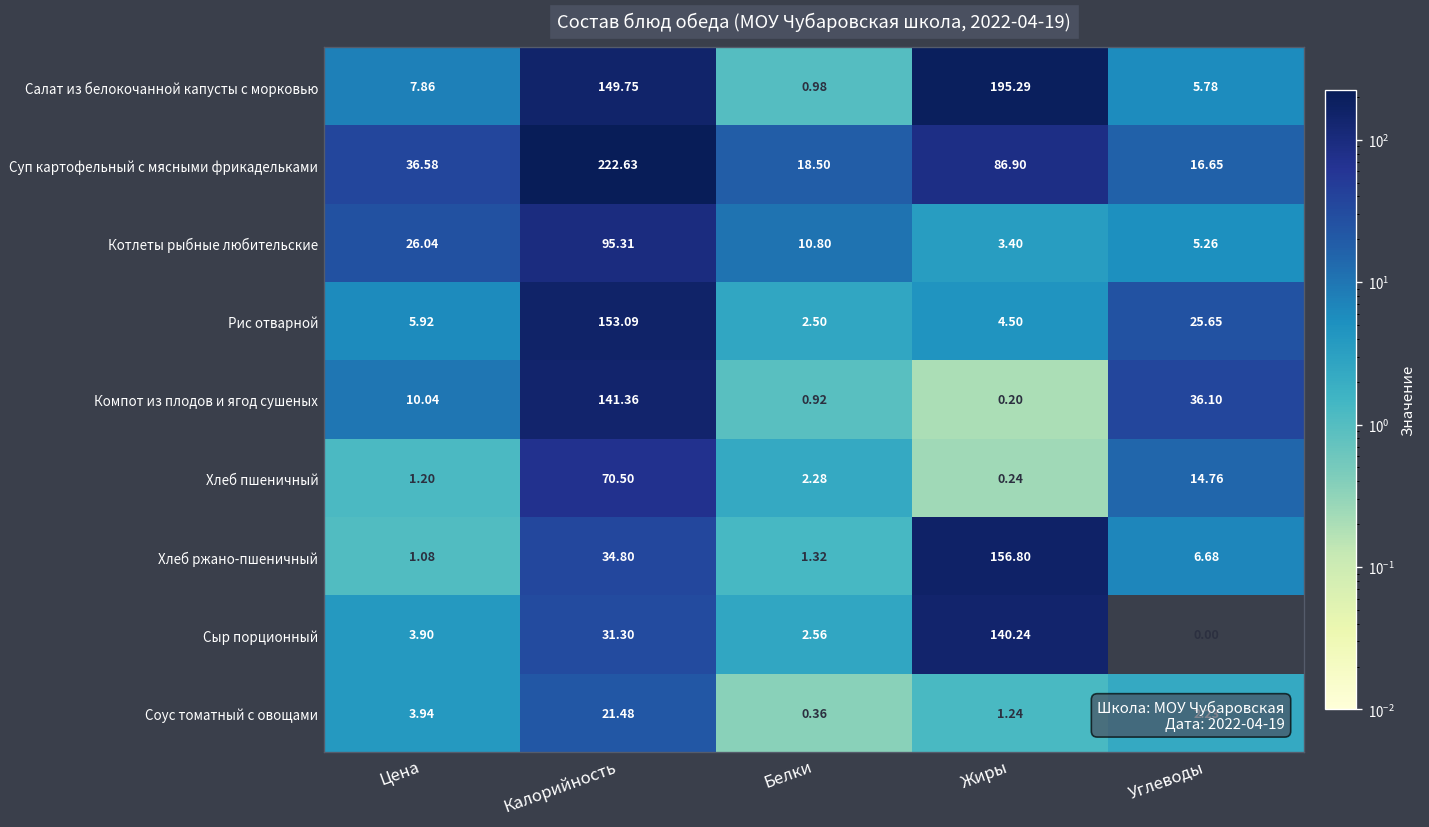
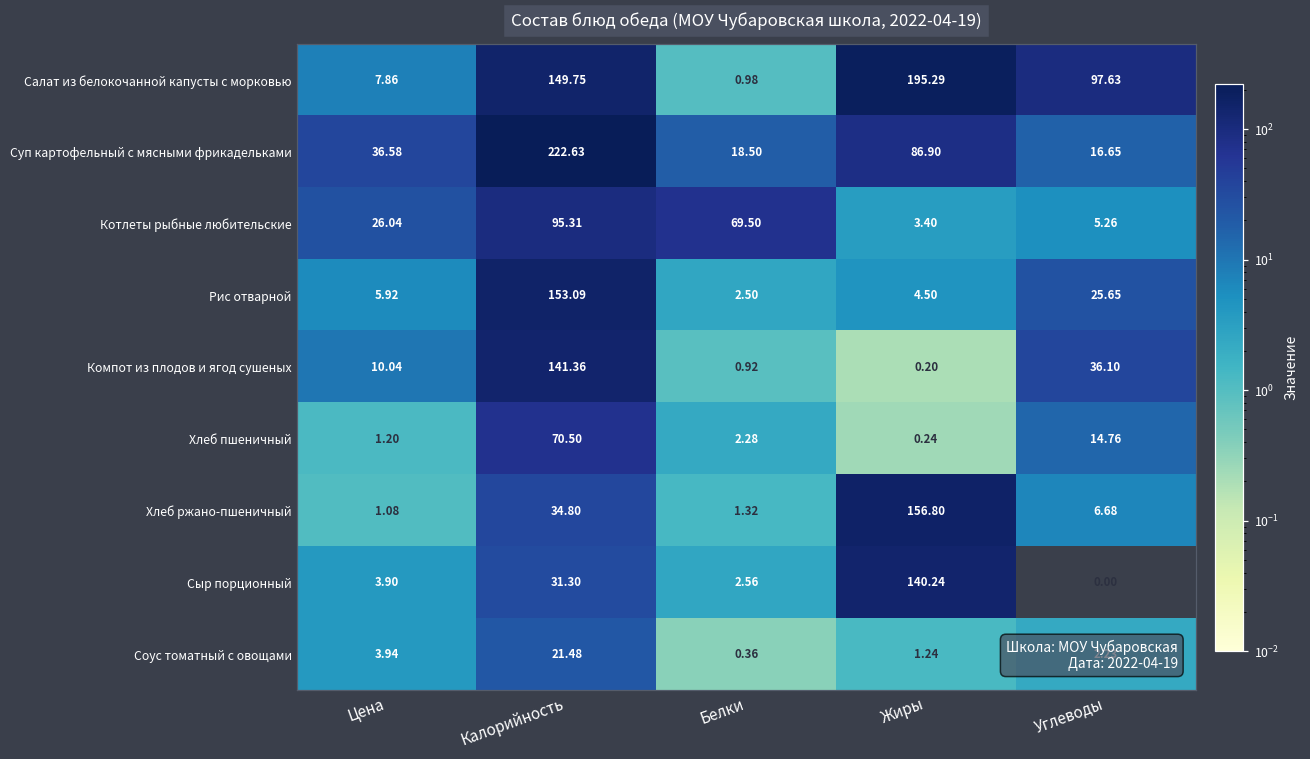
  {
    "Салат из белокочанной капусты с морковью": {
      "Цена": 7.86,
      "Калорийность": 149.75,
      "Белки": 0.98,
      "Жиры": 195.29,
-     "Углеводы": 5.78
+     "Углеводы": 97.63
    },
    "Суп картофельный с мясными фрикадельками": {
      "Цена": 36.58,
      "Калорийность": 222.63,
      "Белки": 18.50,
      "Жиры": 86.90,
      "Углеводы": 16.65
    },
    "Котлеты рыбные любительские": {
      "Цена": 26.04,
      "Калорийность": 95.31,
-     "Белки": 10.80,
+     "Белки": 69.50,
      "Жиры": 3.40,
      "Углеводы": 5.26
    },
    "Рис отварной": {
      "Цена": 5.92,
      "Калорийность": 153.09,
      "Белки": 2.50,
      "Жиры": 4.50,
      "Углеводы": 25.65
    },
    "Компот из плодов и ягод сушеных": {
      "Цена": 10.04,
      "Калорийность": 141.36,
      "Белки": 0.92,
      "Жиры": 0.20,
      "Углеводы": 36.10
    },
    "Хлеб пшеничный": {
      "Цена": 1.20,
      "Калорийность": 70.50,
      "Белки": 2.28,
      "Жиры": 0.24,
      "Углеводы": 14.76
    },
    "Хлеб ржано-пшеничный": {
      "Цена": 1.08,
      "Калорийность": 34.80,
      "Белки": 1.32,
      "Жиры": 156.80,
      "Углеводы": 6.68
    },
    "Сыр порционный": {
      "Цена": 3.90,
      "Калорийность": 31.30,
      "Белки": 2.56,
      "Жиры": 140.24
    },
    "Соус томатный с овощами": {
      "Цена": 3.94,
      "Калорийность": 21.48,
      "Белки": 0.36,
      "Жиры": 1.24
    }
  }
